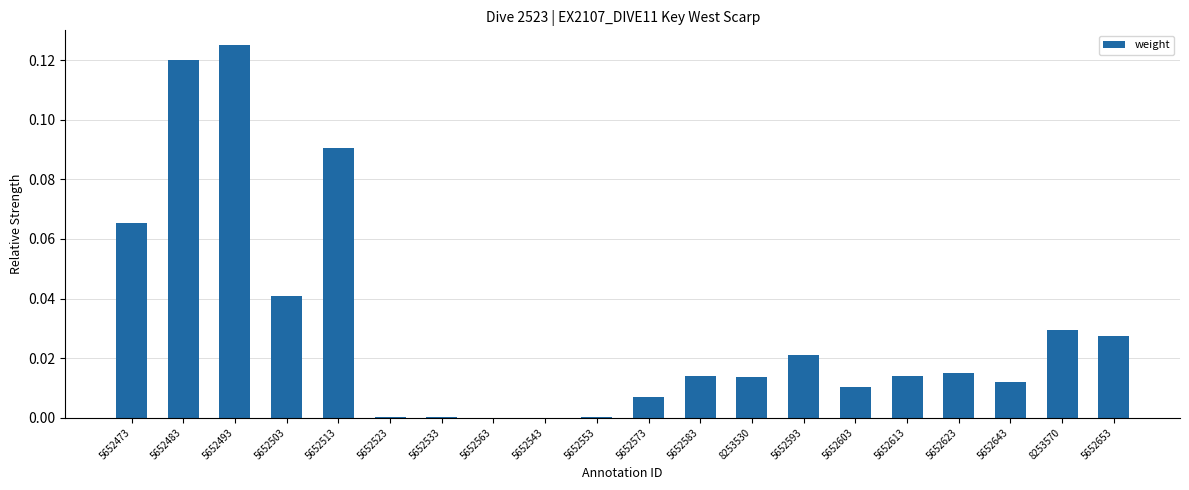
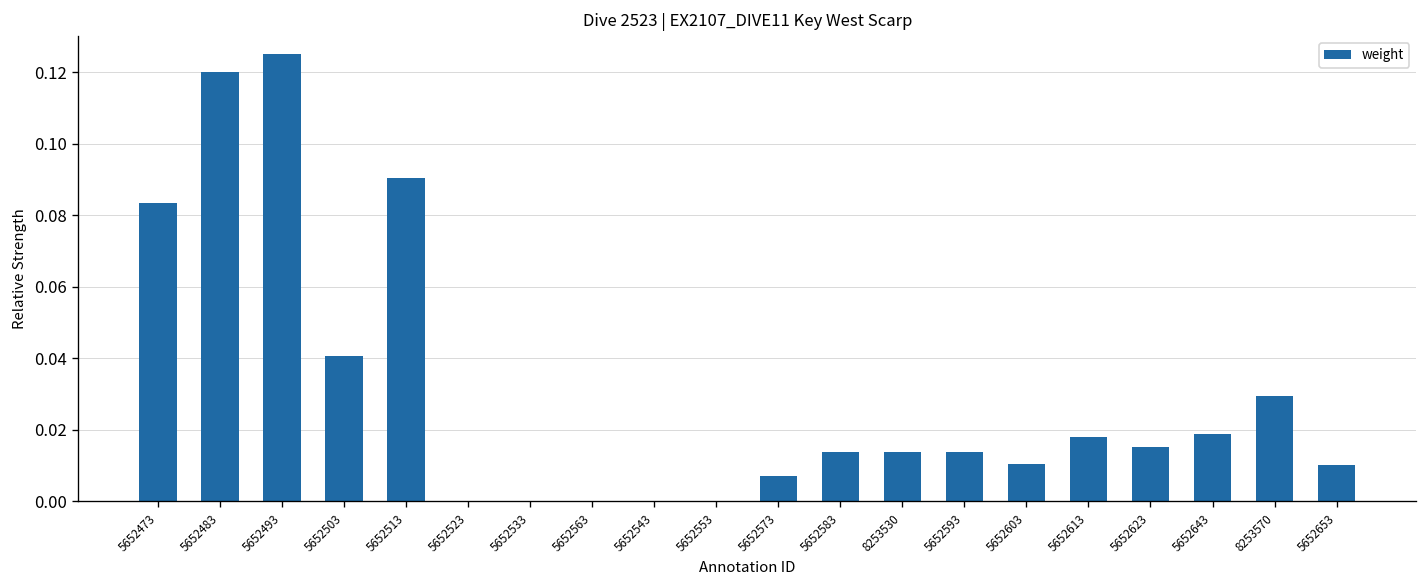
  {
-   "5652473": 0.065,
+   "5652473": 0.083,
    "5652483": 0.120,
    "5652493": 0.125,
    "5652503": 0.041,
    "5652513": 0.090,
    "5652563": 0.000,
    "5652543": 0.000,
    "5652573": 0.007,
    "5652583": 0.014,
    "8253530": 0.014,
-   "5652593": 0.021,
+   "5652593": 0.014,
    "5652603": 0.010,
-   "5652613": 0.014,
+   "5652613": 0.018,
    "5652623": 0.015,
-   "5652643": 0.012,
+   "5652643": 0.019,
    "8253570": 0.029,
-   "5652653": 0.027
+   "5652653": 0.010
  }
